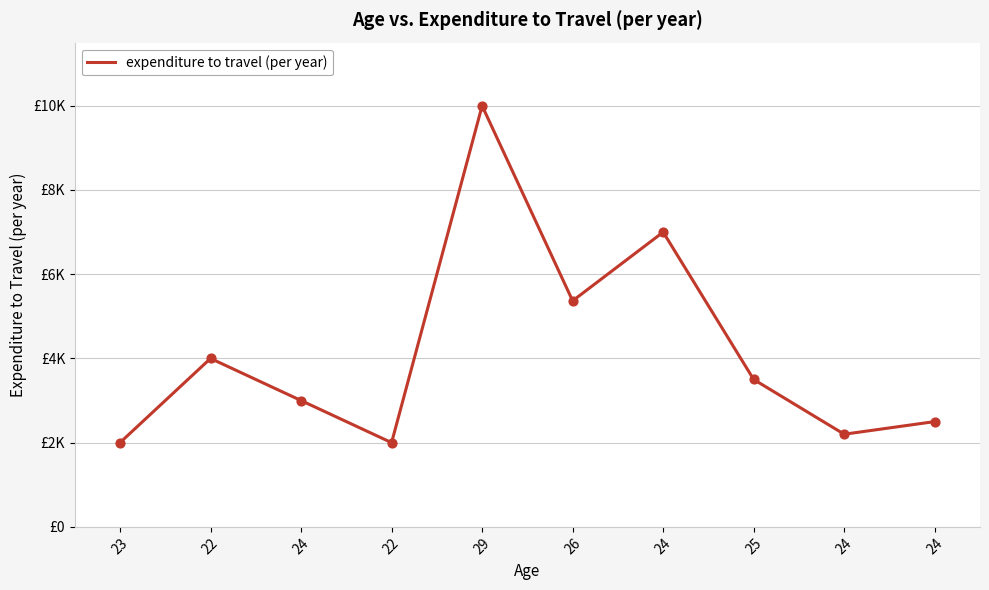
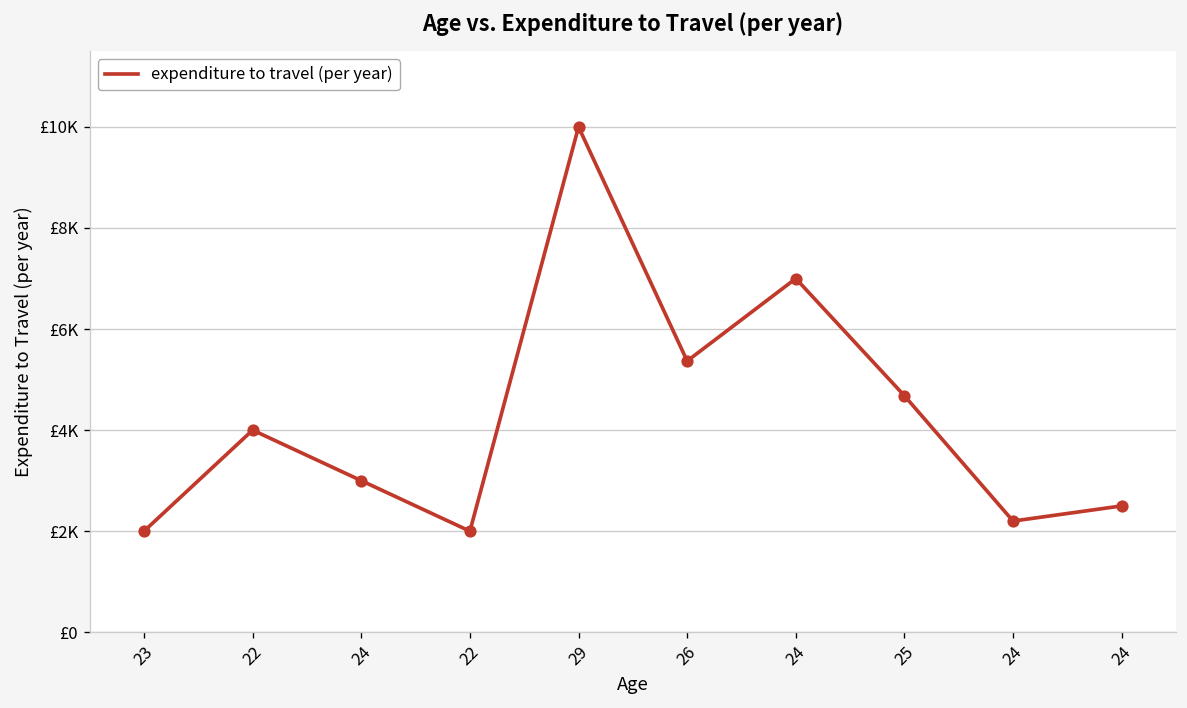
  {
    "23": "£2000",
    "29": "£10000",
    "26": "£5400",
-   "25": "£3500"
+   "25": "£4700"
  }
